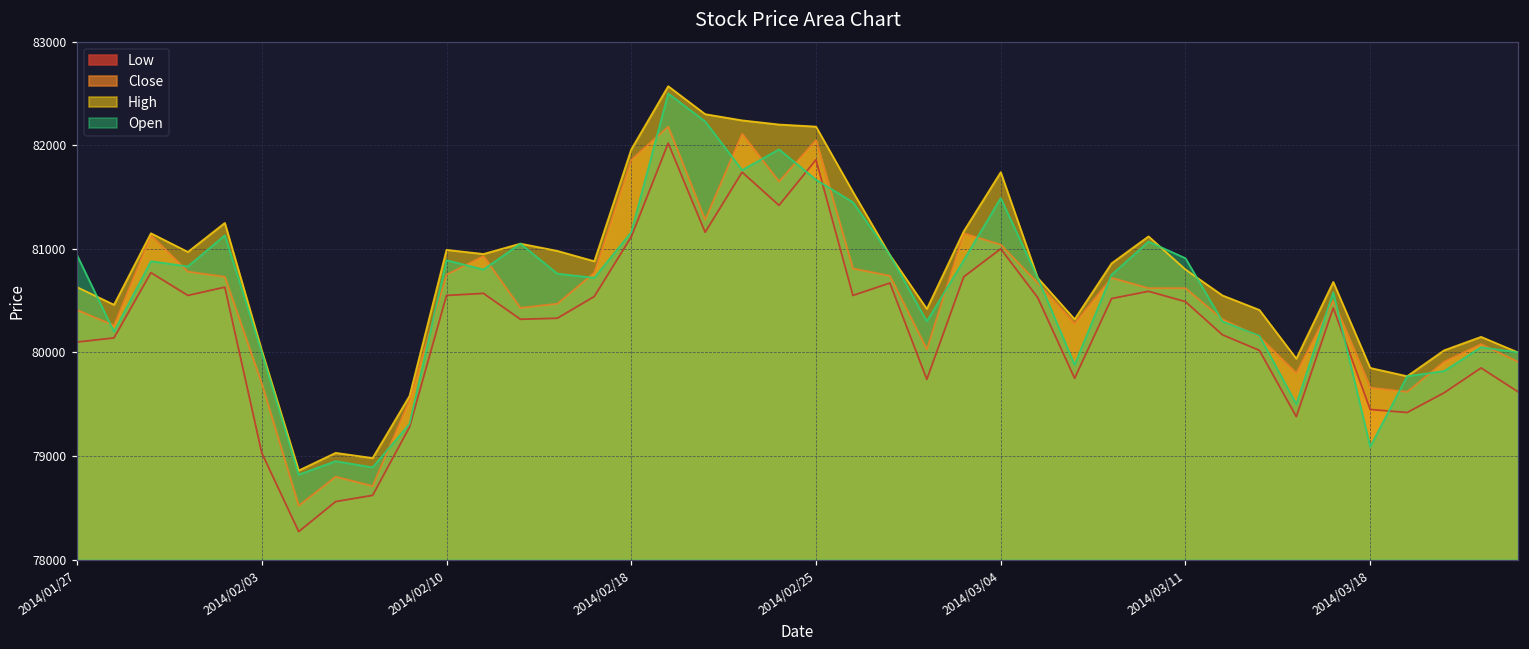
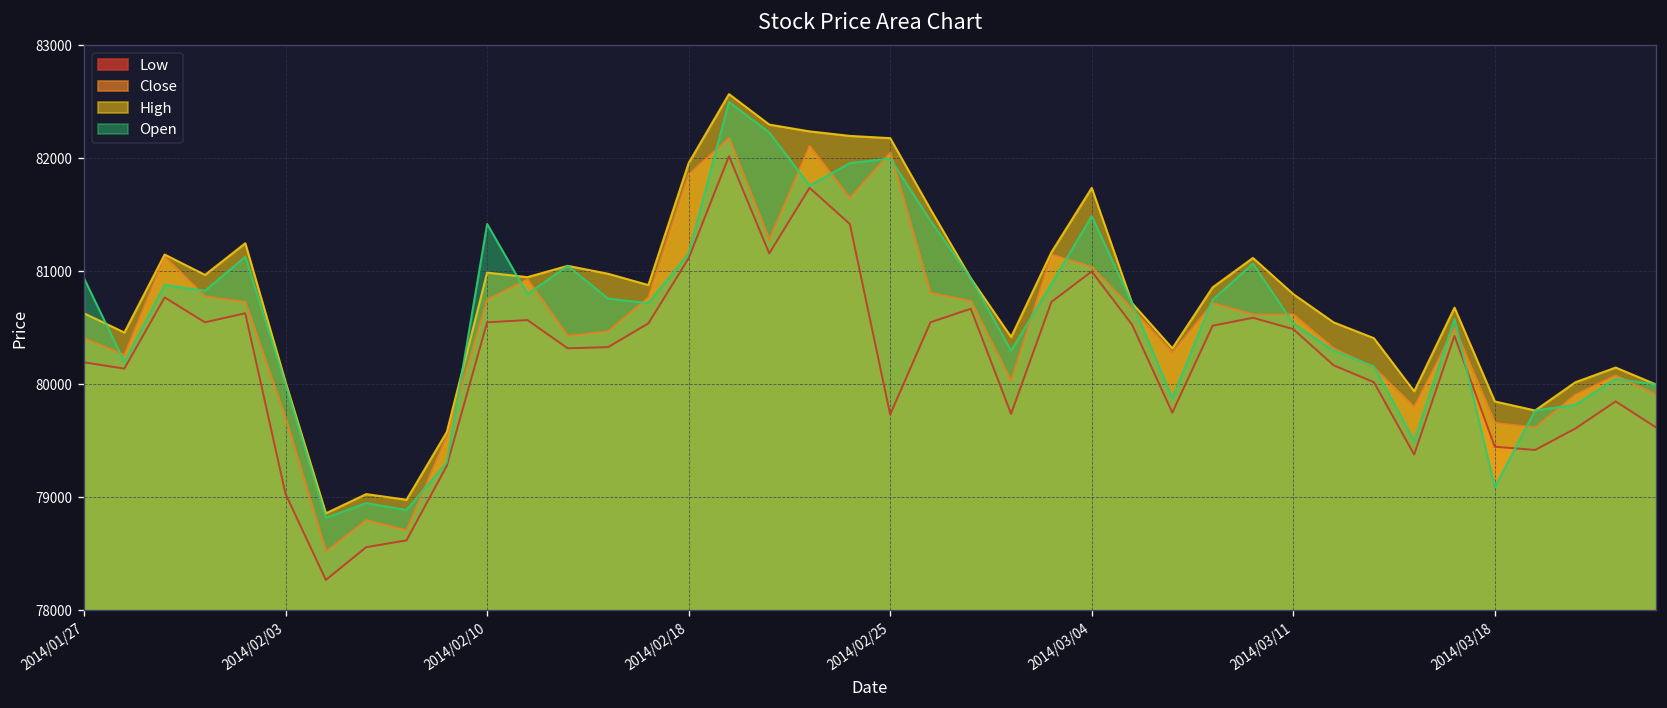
  {
    "Low": {
-     "2014/01/27": 80100,
+     "2014/01/27": 80200,
      "2014/02/03": 79000,
      "2014/02/10": 80600,
      "2014/02/18": 81100,
-     "2014/02/25": 81900,
+     "2014/02/25": 79700,
      "2014/03/04": 81000,
      "2014/03/11": 80500,
      "2014/03/18": 79400
    },
    "Open": {
      "2014/01/27": 80900,
-     "2014/02/10": 80900,
+     "2014/02/10": 81400,
      "2014/02/18": 81200,
-     "2014/02/25": 81700,
+     "2014/02/25": 82000,
      "2014/03/04": 81500,
-     "2014/03/11": 80900,
+     "2014/03/11": 80500,
      "2014/03/18": 79100
    }
  }
